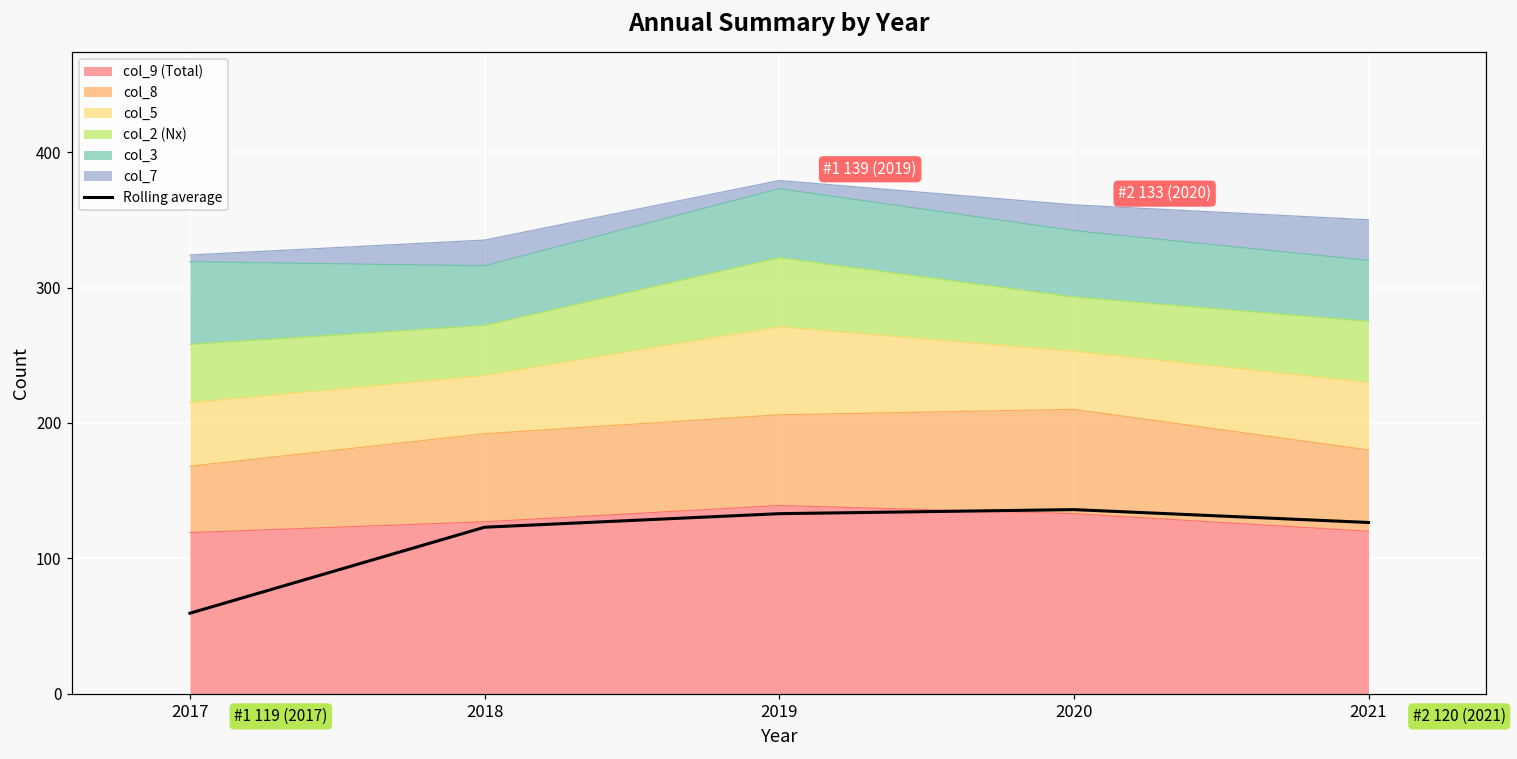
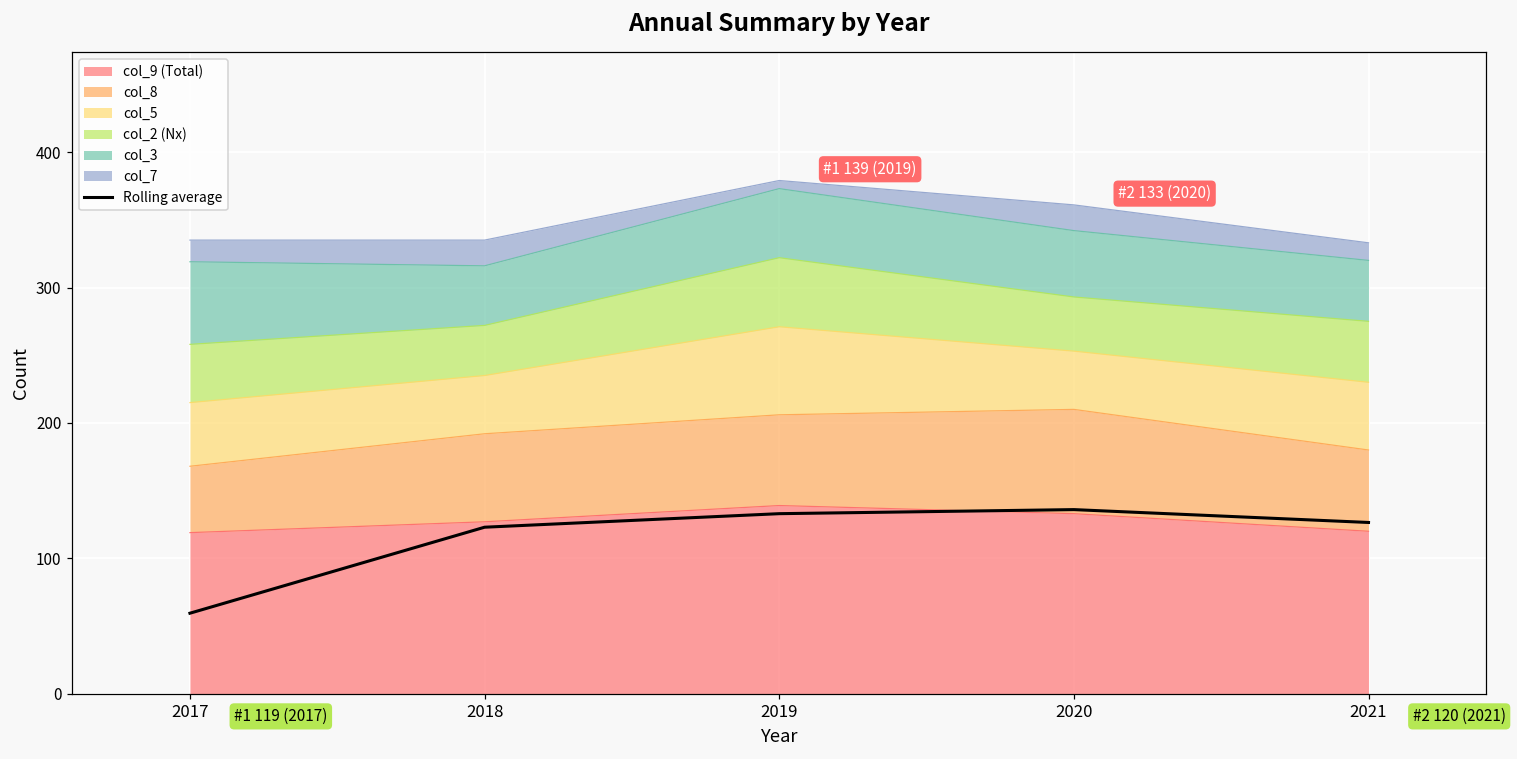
  {
    "col_9 (Total)": {
      "2017": 119,
      "2018": 127,
      "2019": 139,
      "2020": 133,
      "2021": 120
    },
    "col_2 (Nx)": {
      "2017": 43,
      "2018": 37,
      "2019": 51,
      "2020": 40,
      "2021": 45
    },
    "col_3": {
      "2017": 61,
      "2018": 44,
      "2019": 51,
      "2020": 49,
      "2021": 45
    },
    "col_7": {
-     "2017": 5,
+     "2017": 16,
      "2018": 19,
      "2019": 6,
      "2020": 19,
-     "2021": 30
+     "2021": 13
    },
    "Rolling average": {
      "2017": 60,
      "2018": 123,
      "2019": 133,
      "2020": 136,
      "2021": 127
    }
  }
